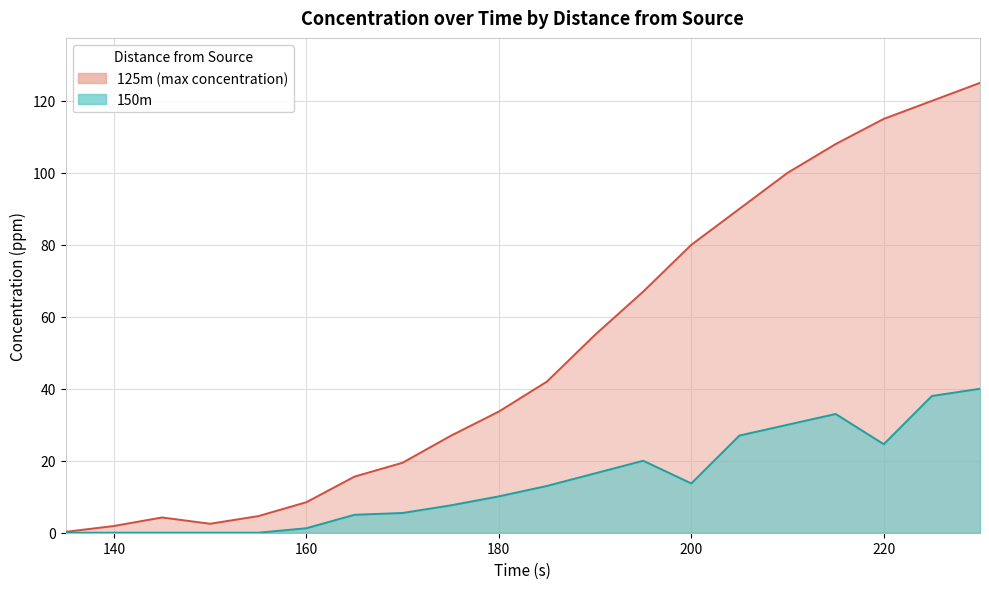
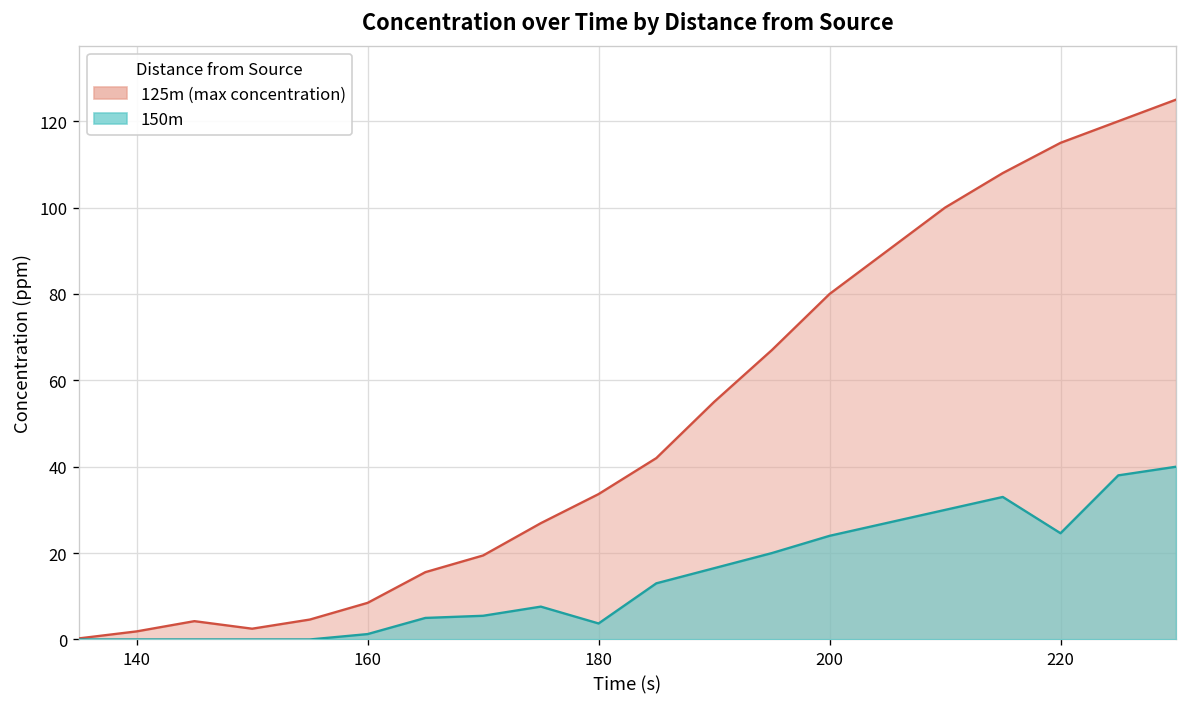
  {
    "150m": {
      "140": 0,
      "160": 1,
-     "180": 10,
-     "200": 14,
+     "180": 4,
+     "200": 24,
      "220": 25
    }
  }
